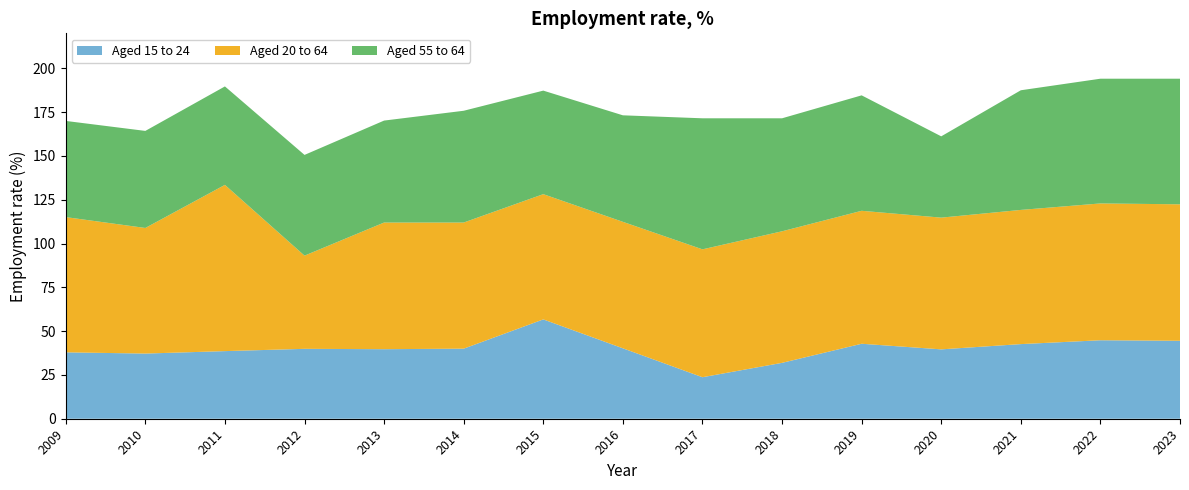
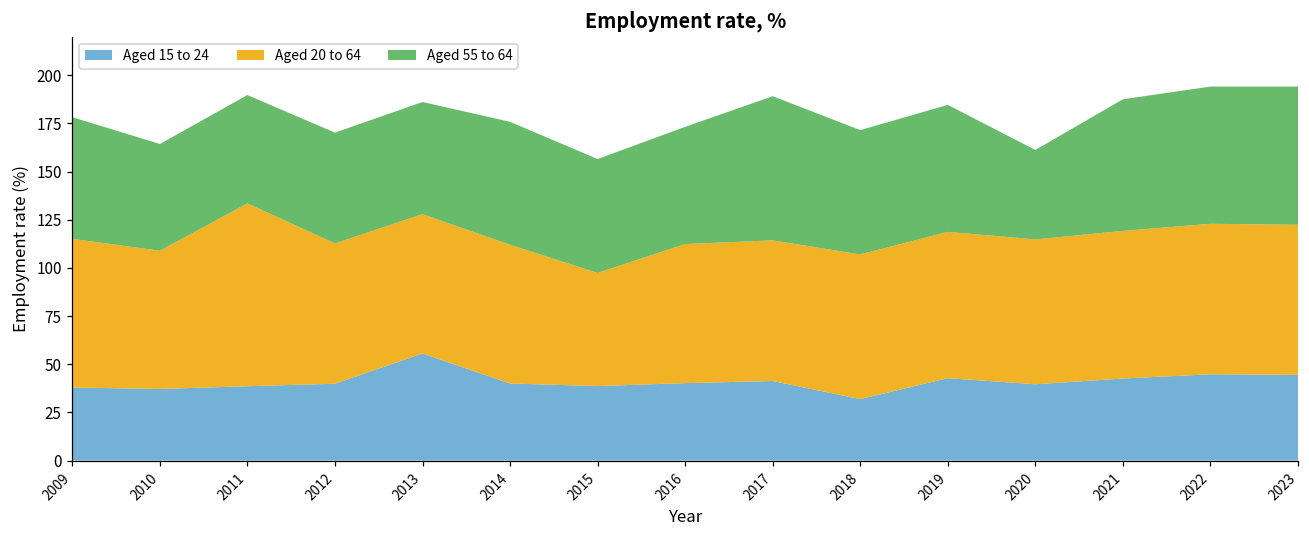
  {
    "Aged 15 to 24": {
      "2009": 38,
      "2010": 37,
      "2011": 39,
      "2012": 40,
-     "2013": 40,
+     "2013": 56,
      "2014": 40,
-     "2015": 57,
+     "2015": 39,
      "2016": 40,
-     "2017": 24,
+     "2017": 41,
      "2018": 32,
      "2019": 43,
      "2020": 40,
      "2021": 43,
      "2022": 45,
      "2023": 45
    },
    "Aged 20 to 64": {
      "2009": 77,
      "2010": 72,
      "2011": 95,
-     "2012": 53,
+     "2012": 73,
      "2013": 72,
      "2014": 72,
-     "2015": 71,
+     "2015": 59,
      "2016": 72,
      "2017": 73,
      "2018": 75,
      "2019": 76,
      "2020": 75,
      "2021": 77,
      "2022": 78,
      "2023": 78
    },
    "Aged 55 to 64": {
-     "2009": 55,
+     "2009": 63,
      "2010": 55,
      "2011": 56,
      "2012": 58,
      "2013": 58,
      "2014": 64,
      "2015": 59,
      "2016": 61,
      "2017": 75,
      "2018": 65,
      "2019": 66,
      "2020": 46,
      "2021": 68,
      "2022": 71,
      "2023": 72
    }
  }
